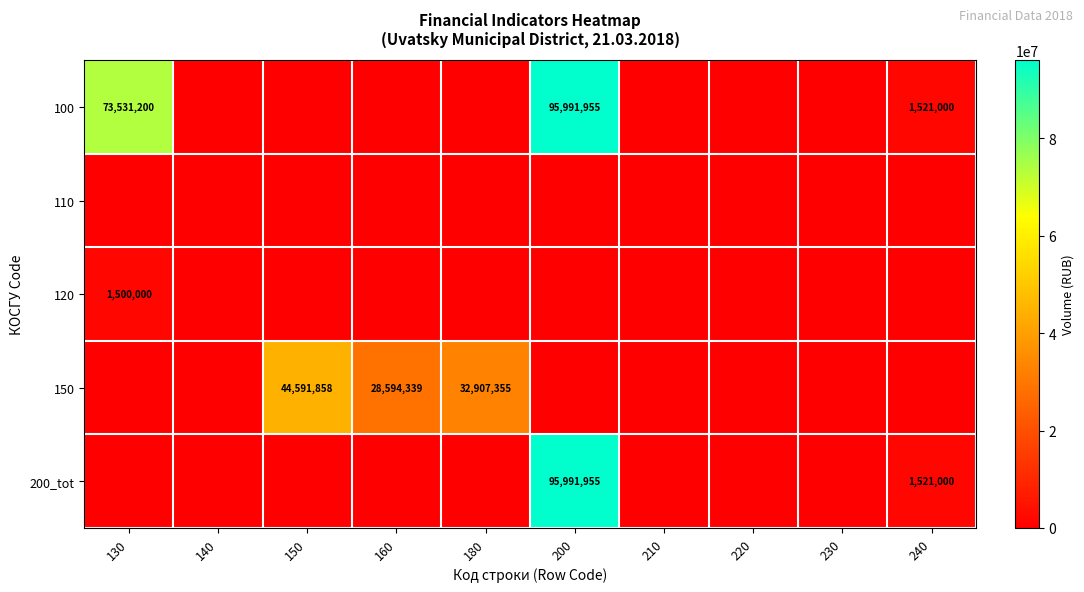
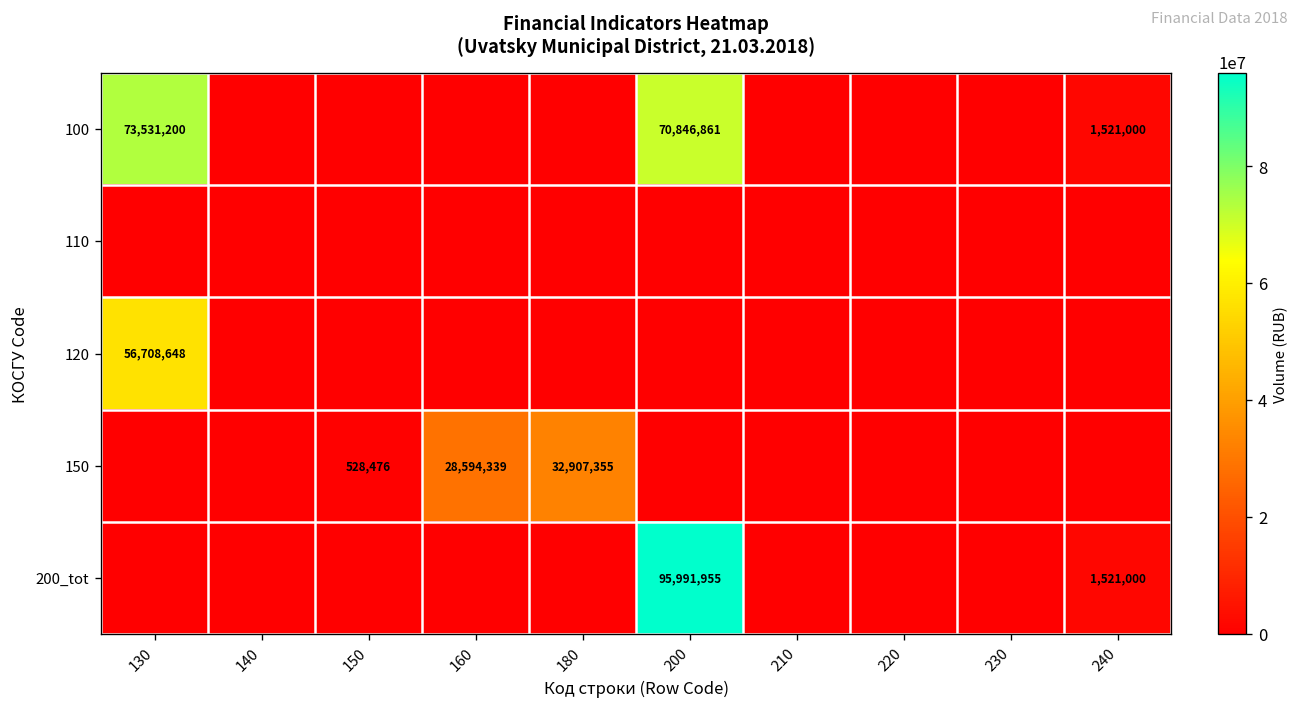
  {
    "100": {
      "130": "73,531,200",
-     "200": "95,991,955",
+     "200": "70,846,861",
      "240": "1,521,000"
    },
    "120": {
-     "130": "1,500,000"
+     "130": "56,708,648"
    },
    "150": {
-     "150": "44,591,858",
+     "150": "528,476",
      "160": "28,594,339",
      "180": "32,907,355"
    },
    "200_tot": {
      "200": "95,991,955",
      "240": "1,521,000"
    }
  }
